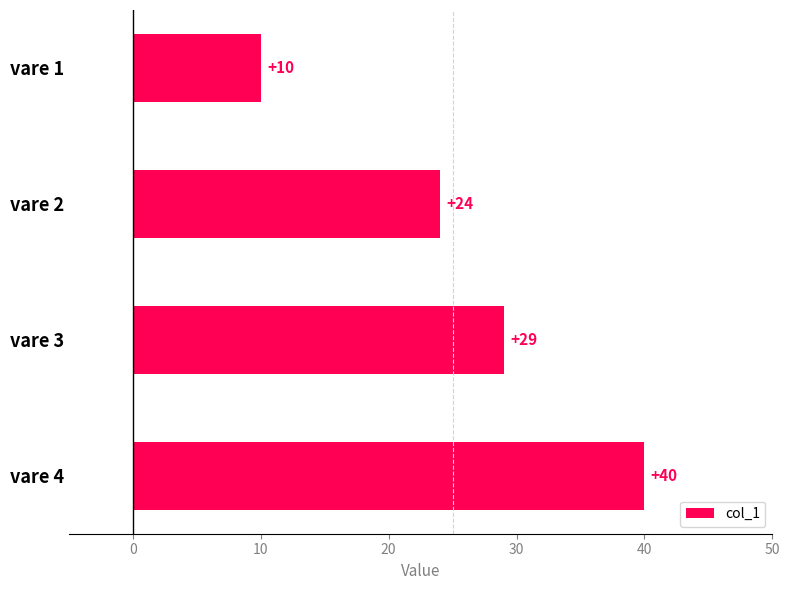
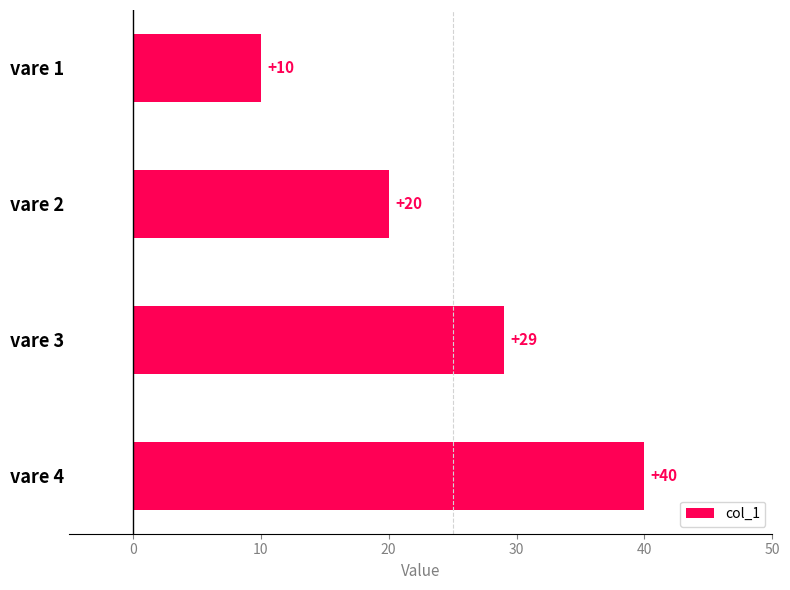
  {
    "vare 1": "+10",
-   "vare 2": "+24",
+   "vare 2": "+20",
    "vare 3": "+29",
    "vare 4": "+40"
  }
